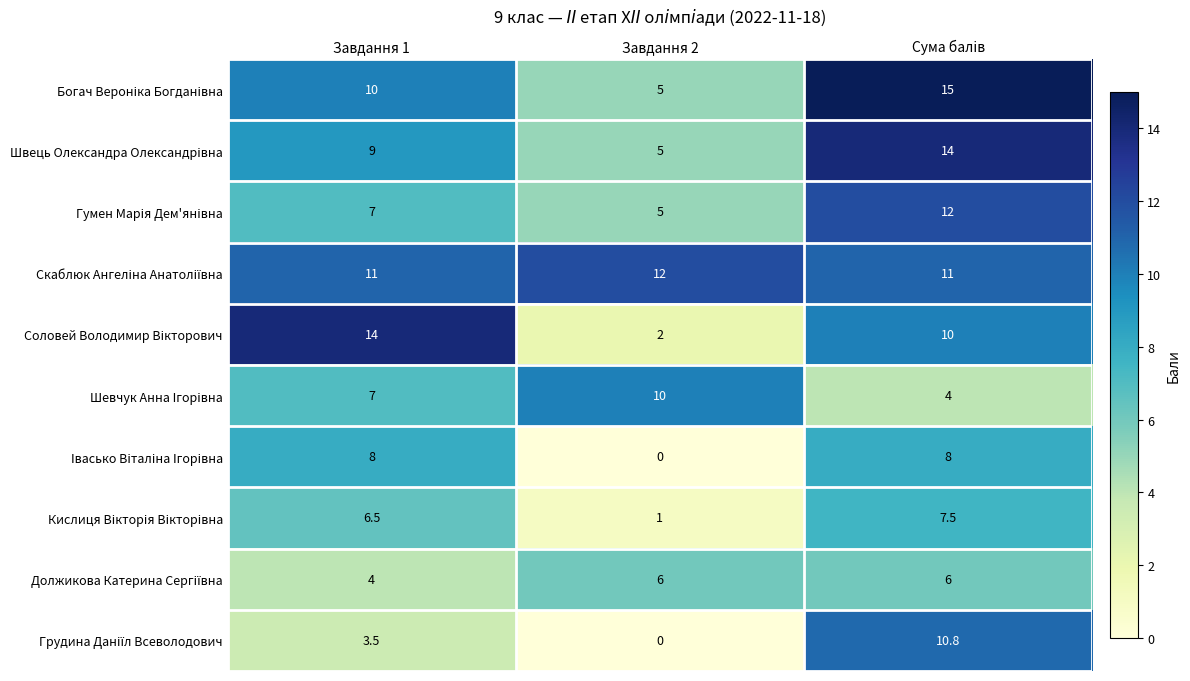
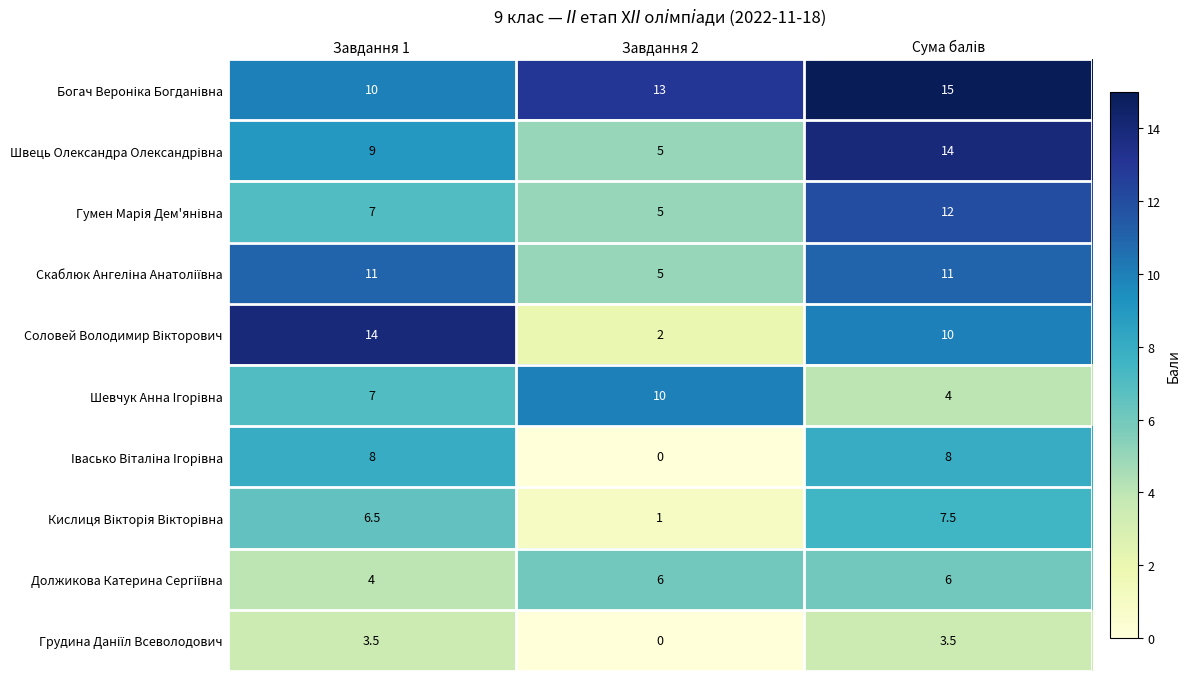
  {
    "Богач Вероніка Богданівна": {
      "Завдання 1": 10,
-     "Завдання 2": 5,
+     "Завдання 2": 13,
      "Сума балів": 15
    },
    "Швець Олександра Олександрівна": {
      "Завдання 1": 9,
      "Завдання 2": 5,
      "Сума балів": 14
    },
    "Гумен Марія Дем'янівна": {
      "Завдання 1": 7,
      "Завдання 2": 5,
      "Сума балів": 12
    },
    "Скаблюк Ангеліна Анатоліївна": {
      "Завдання 1": 11,
-     "Завдання 2": 12,
+     "Завдання 2": 5,
      "Сума балів": 11
    },
    "Соловей Володимир Вікторович": {
      "Завдання 1": 14,
      "Завдання 2": 2,
      "Сума балів": 10
    },
    "Шевчук Анна Ігорівна": {
      "Завдання 1": 7,
      "Завдання 2": 10,
      "Сума балів": 4
    },
    "Івасько Віталіна Ігорівна": {
      "Завдання 1": 8,
      "Завдання 2": 0,
      "Сума балів": 8
    },
    "Кислиця Вікторія Вікторівна": {
      "Завдання 1": 6.5,
      "Завдання 2": 1,
      "Сума балів": 7.5
    },
    "Должикова Катерина Сергіївна": {
      "Завдання 1": 4,
      "Завдання 2": 6,
      "Сума балів": 6
    },
    "Грудина Даніїл Всеволодович": {
      "Завдання 1": 3.5,
      "Завдання 2": 0,
-     "Сума балів": 10.8
+     "Сума балів": 3.5
    }
  }
